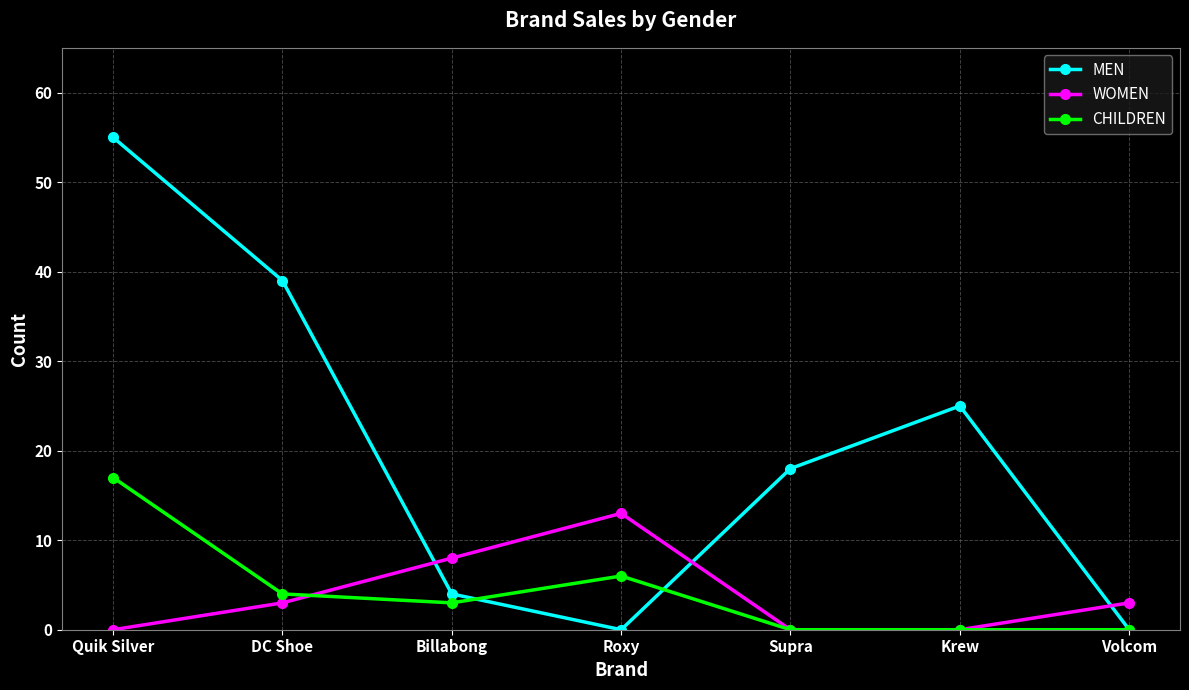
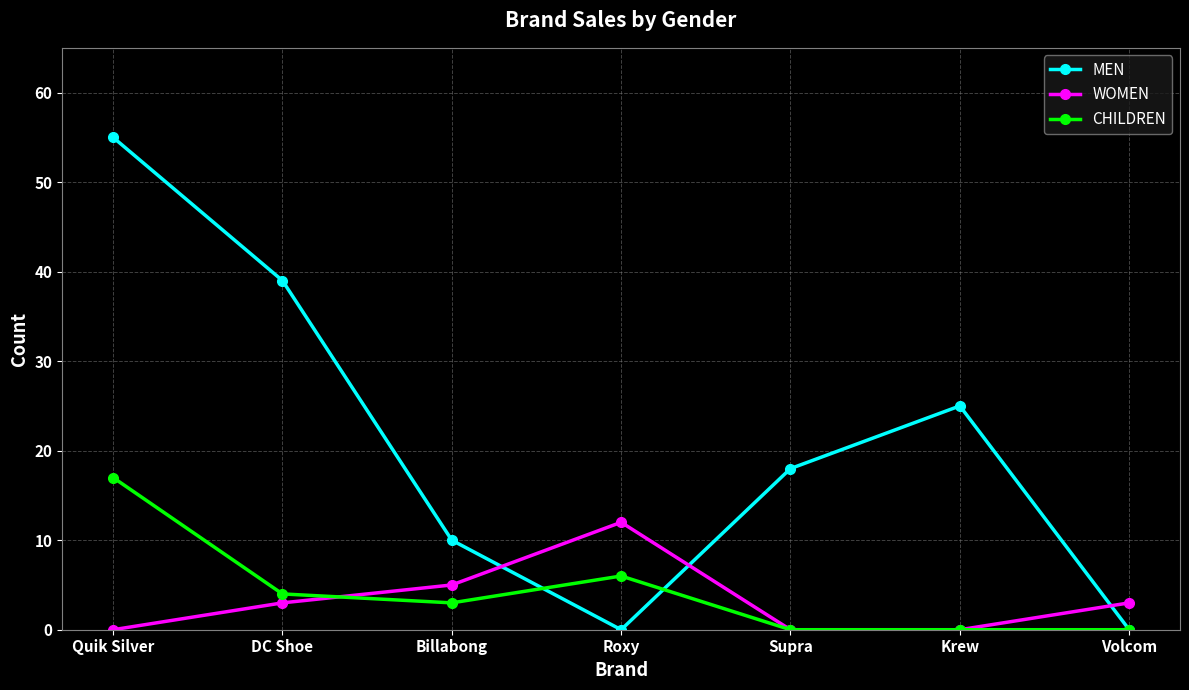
  {
    "MEN": {
      "Quik Silver": 55,
      "DC Shoe": 39,
-     "Billabong": 4,
+     "Billabong": 10,
      "Roxy": 0,
      "Supra": 18,
      "Krew": 25
    },
    "WOMEN": {
      "Quik Silver": 0,
      "DC Shoe": 3,
-     "Billabong": 8,
-     "Roxy": 13,
+     "Billabong": 5,
+     "Roxy": 12,
      "Volcom": 3
    },
    "CHILDREN": {
      "Quik Silver": 17,
      "DC Shoe": 4,
      "Billabong": 3,
      "Roxy": 6
    }
  }
